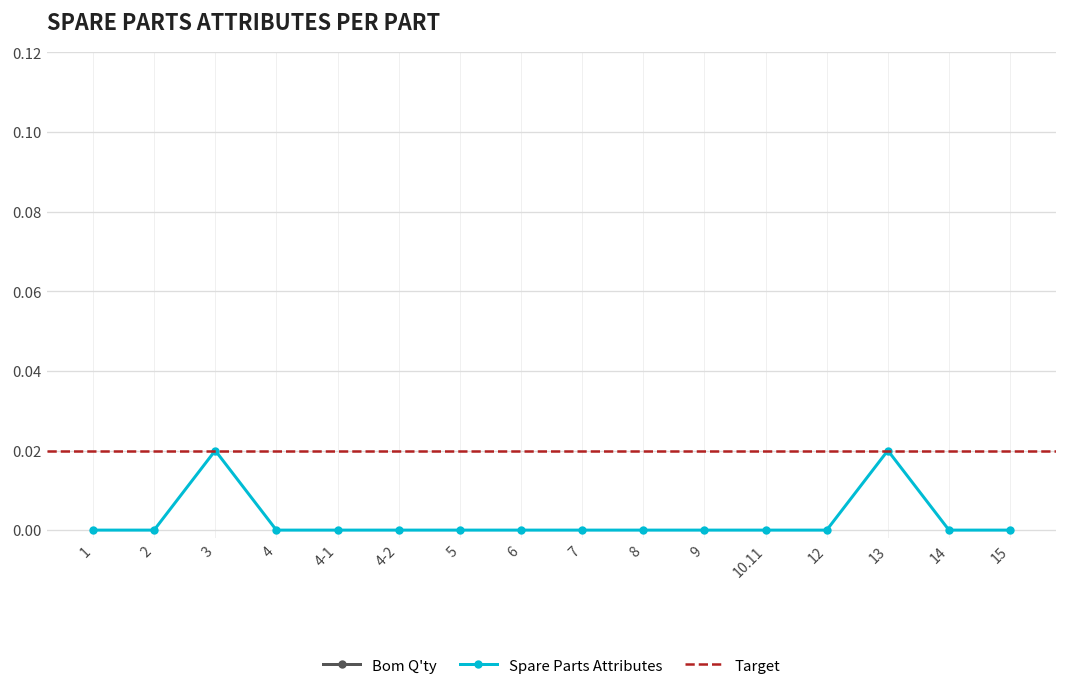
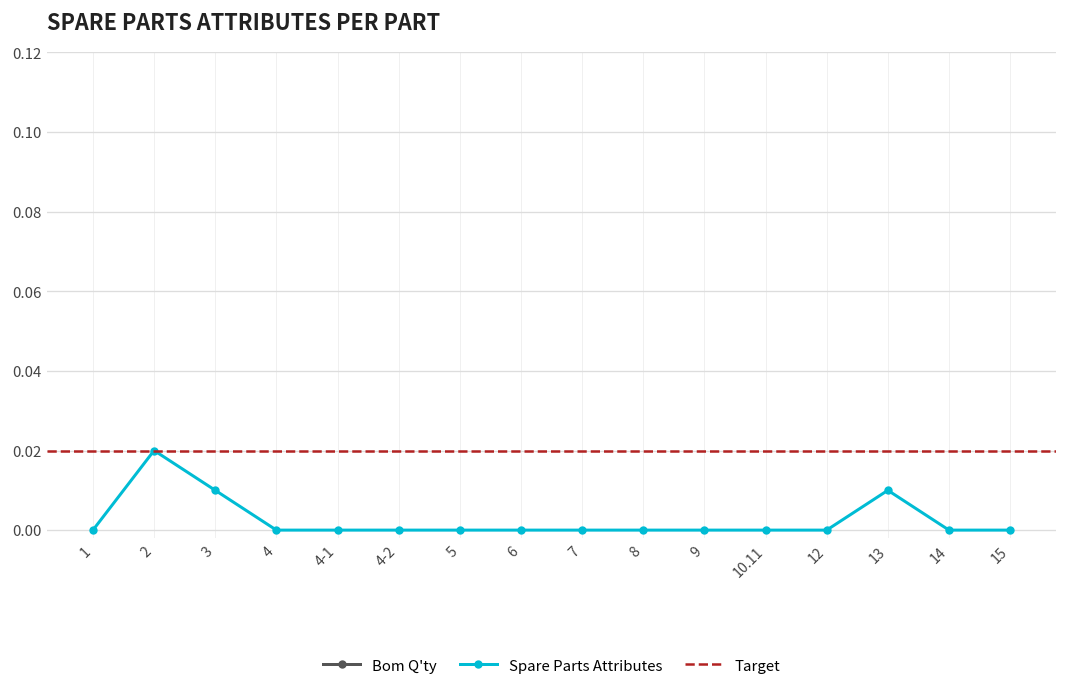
  {
    "Spare Parts Attributes": {
      "1": 0.00,
-     "2": 0.00,
-     "3": 0.02,
+     "2": 0.02,
+     "3": 0.01,
      "4": 0.00,
      "4-1": 0.00,
      "4-2": 0.00,
      "5": 0.00,
      "6": 0.00,
      "7": 0.00,
      "8": 0.00,
      "9": 0.00,
      "10.11": 0.00,
      "12": 0.00,
-     "13": 0.02,
+     "13": 0.01,
      "14": 0.00,
      "15": 0.00
    }
  }
